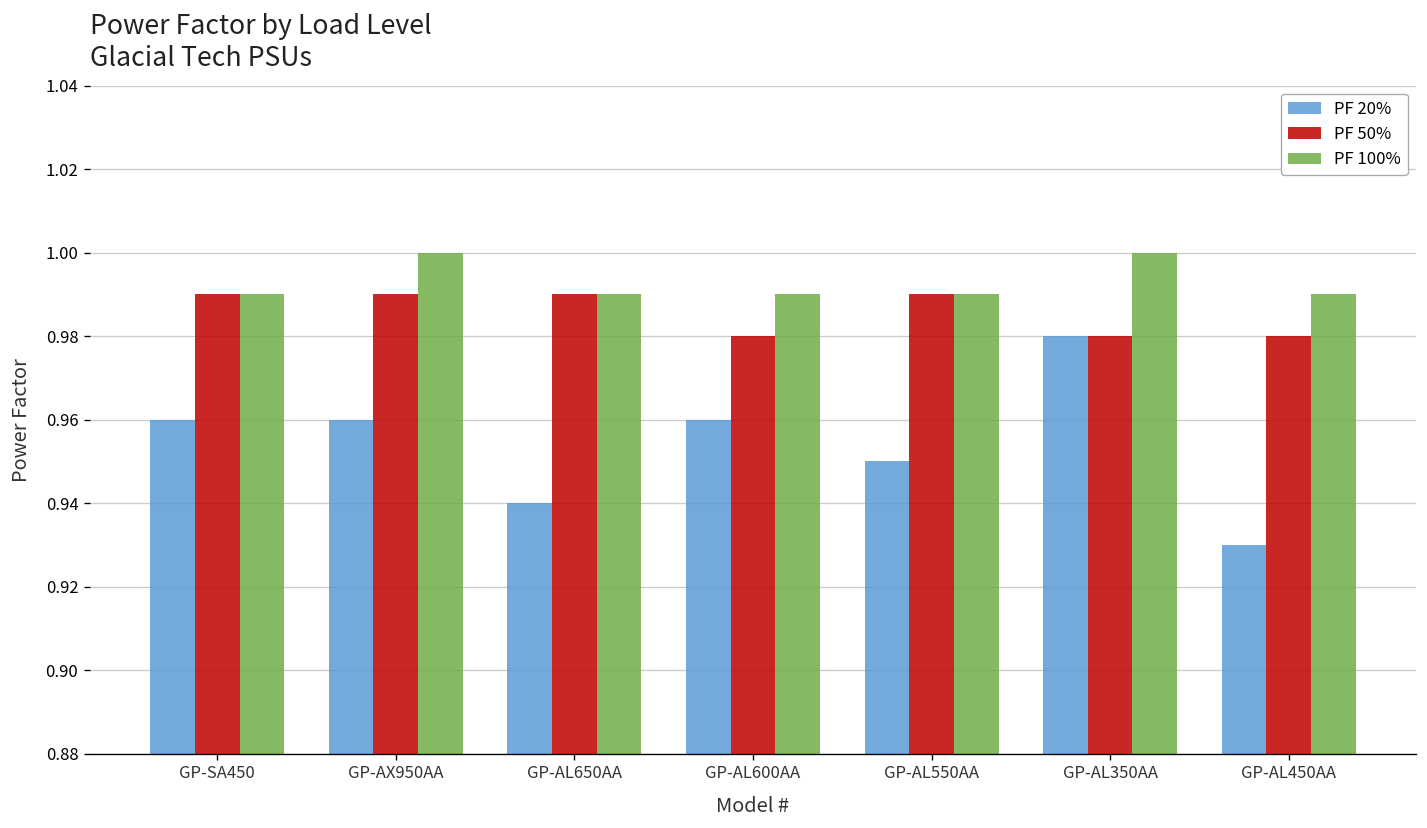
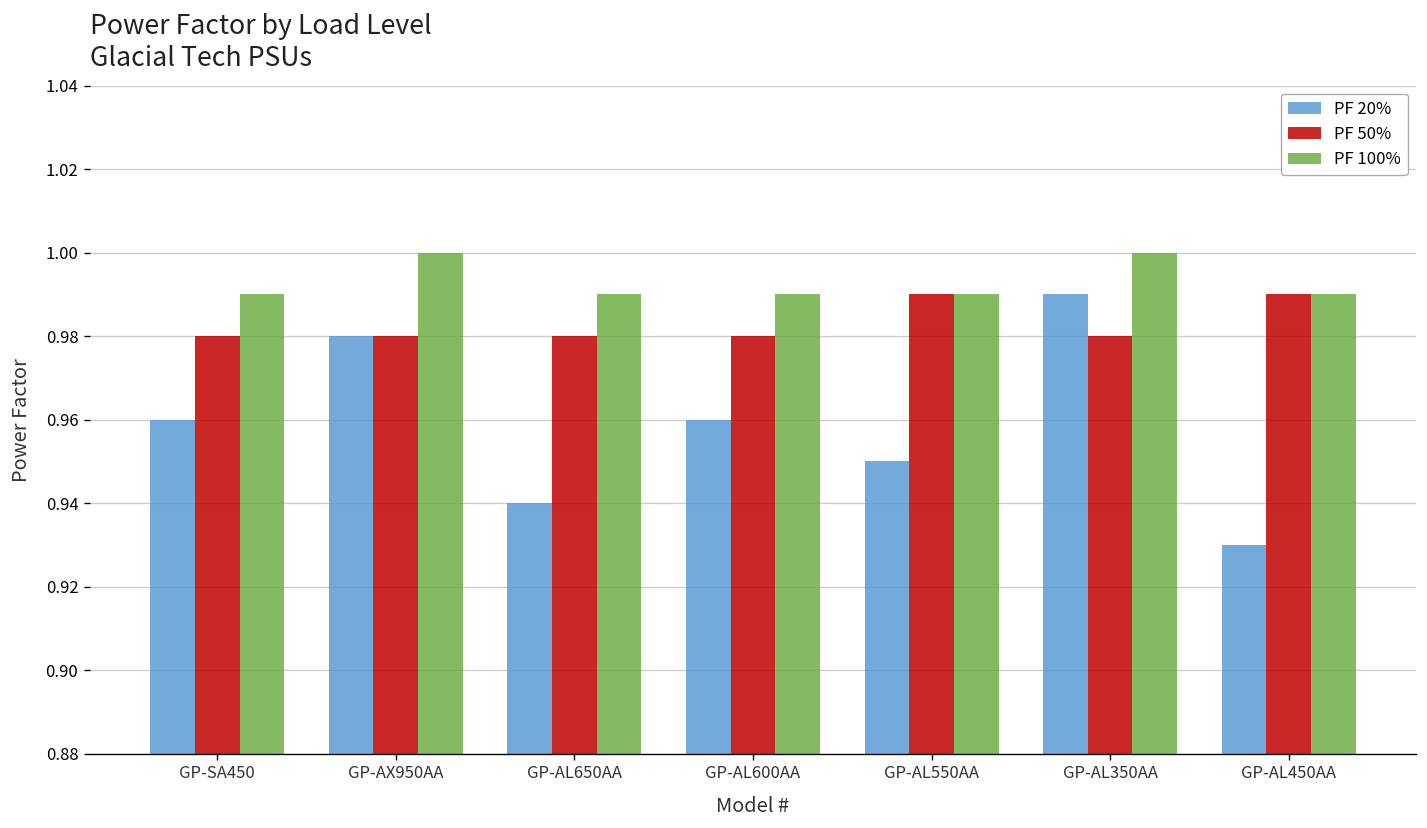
  {
    "PF 20%": {
      "GP-SA450": 0.96,
-     "GP-AX950AA": 0.96,
+     "GP-AX950AA": 0.98,
      "GP-AL650AA": 0.94,
      "GP-AL600AA": 0.96,
      "GP-AL550AA": 0.95,
-     "GP-AL350AA": 0.98,
+     "GP-AL350AA": 0.99,
      "GP-AL450AA": 0.93
    },
    "PF 50%": {
-     "GP-SA450": 0.99,
-     "GP-AX950AA": 0.99,
-     "GP-AL650AA": 0.99,
+     "GP-SA450": 0.98,
+     "GP-AX950AA": 0.98,
+     "GP-AL650AA": 0.98,
      "GP-AL600AA": 0.98,
      "GP-AL550AA": 0.99,
      "GP-AL350AA": 0.98,
-     "GP-AL450AA": 0.98
+     "GP-AL450AA": 0.99
    },
    "PF 100%": {
      "GP-SA450": 0.99,
      "GP-AX950AA": 1.00,
      "GP-AL650AA": 0.99,
      "GP-AL600AA": 0.99,
      "GP-AL550AA": 0.99,
      "GP-AL350AA": 1.00,
      "GP-AL450AA": 0.99
    }
  }
